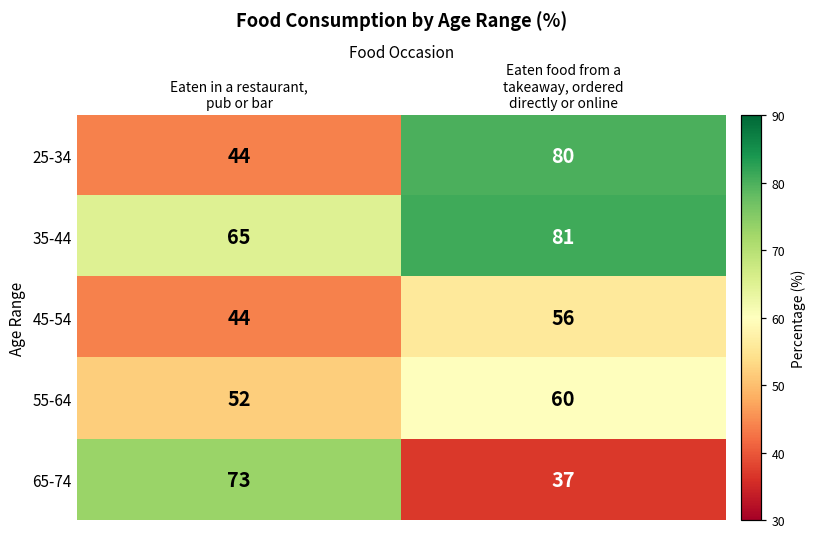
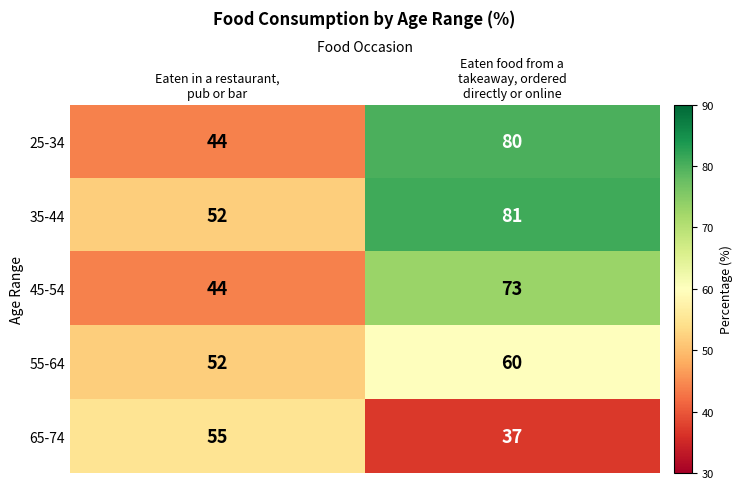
  {
    "25-34": {
      "Eaten in a restaurant, pub or bar": 44,
      "Eaten food from a takeaway, ordered directly or online": 80
    },
    "35-44": {
-     "Eaten in a restaurant, pub or bar": 65,
+     "Eaten in a restaurant, pub or bar": 52,
      "Eaten food from a takeaway, ordered directly or online": 81
    },
    "45-54": {
      "Eaten in a restaurant, pub or bar": 44,
-     "Eaten food from a takeaway, ordered directly or online": 56
+     "Eaten food from a takeaway, ordered directly or online": 73
    },
    "55-64": {
      "Eaten in a restaurant, pub or bar": 52,
      "Eaten food from a takeaway, ordered directly or online": 60
    },
    "65-74": {
-     "Eaten in a restaurant, pub or bar": 73,
+     "Eaten in a restaurant, pub or bar": 55,
      "Eaten food from a takeaway, ordered directly or online": 37
    }
  }
